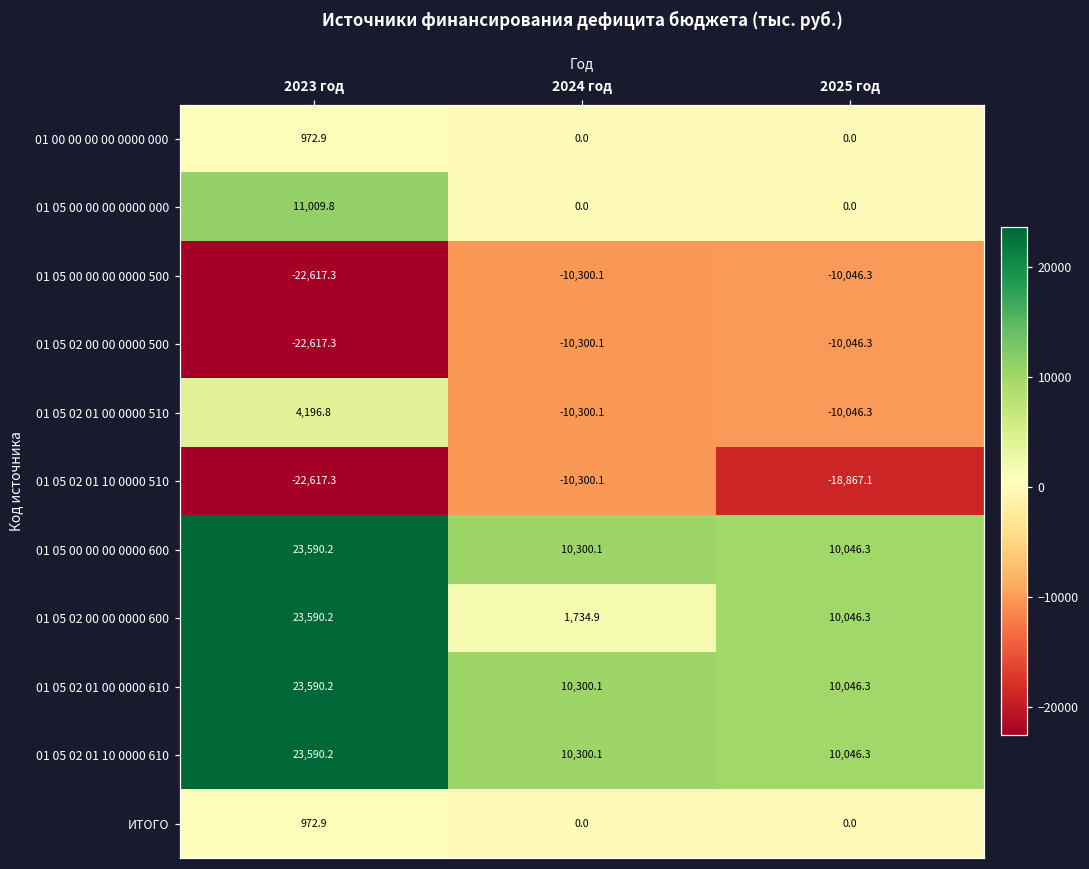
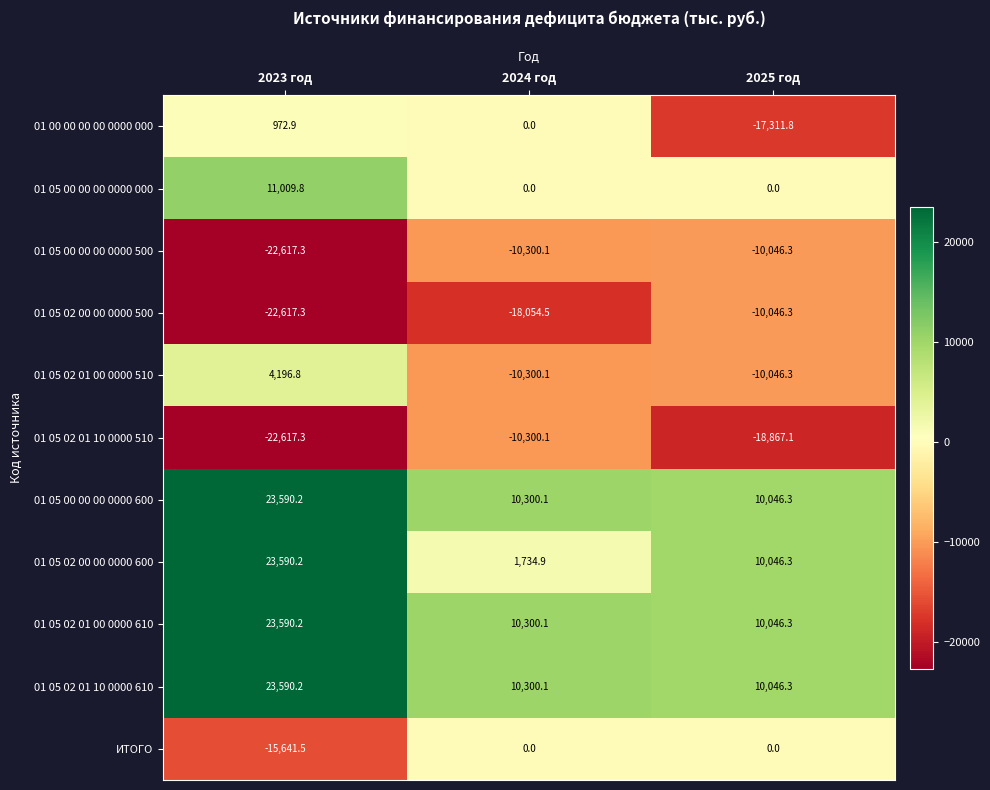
  {
    "01 00 00 00 00 0000 000": {
      "2023 год": "972.9",
      "2024 год": "0.0",
-     "2025 год": "0.0"
+     "2025 год": "-17,311.8"
    },
    "01 05 00 00 00 0000 000": {
      "2023 год": "11,009.8",
      "2024 год": "0.0",
      "2025 год": "0.0"
    },
    "01 05 00 00 00 0000 500": {
      "2023 год": "-22,617.3",
      "2024 год": "-10,300.1",
      "2025 год": "-10,046.3"
    },
    "01 05 02 00 00 0000 500": {
      "2023 год": "-22,617.3",
-     "2024 год": "-10,300.1",
+     "2024 год": "-18,054.5",
      "2025 год": "-10,046.3"
    },
    "01 05 02 01 00 0000 510": {
      "2023 год": "4,196.8",
      "2024 год": "-10,300.1",
      "2025 год": "-10,046.3"
    },
    "01 05 02 01 10 0000 510": {
      "2023 год": "-22,617.3",
      "2024 год": "-10,300.1",
      "2025 год": "-18,867.1"
    },
    "01 05 00 00 00 0000 600": {
      "2023 год": "23,590.2",
      "2024 год": "10,300.1",
      "2025 год": "10,046.3"
    },
    "01 05 02 00 00 0000 600": {
      "2023 год": "23,590.2",
      "2024 год": "1,734.9",
      "2025 год": "10,046.3"
    },
    "01 05 02 01 00 0000 610": {
      "2023 год": "23,590.2",
      "2024 год": "10,300.1",
      "2025 год": "10,046.3"
    },
    "01 05 02 01 10 0000 610": {
      "2023 год": "23,590.2",
      "2024 год": "10,300.1",
      "2025 год": "10,046.3"
    },
    "ИТОГО": {
-     "2023 год": "972.9",
+     "2023 год": "-15,641.5",
      "2024 год": "0.0",
      "2025 год": "0.0"
    }
  }
